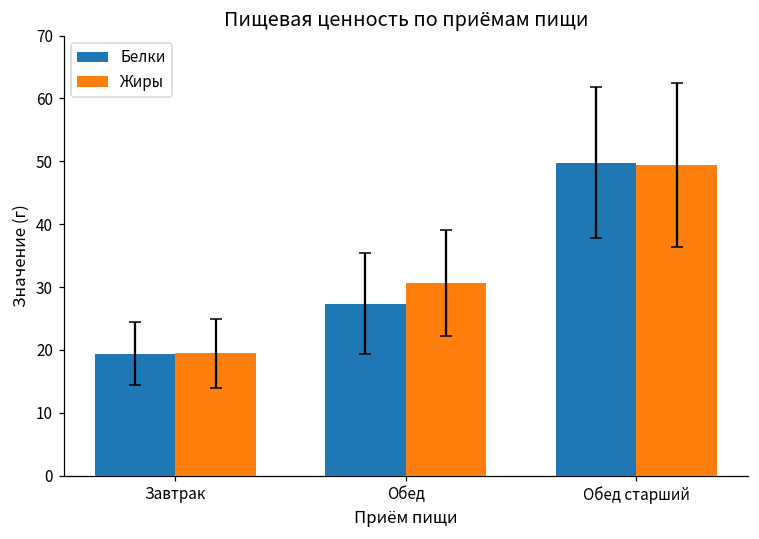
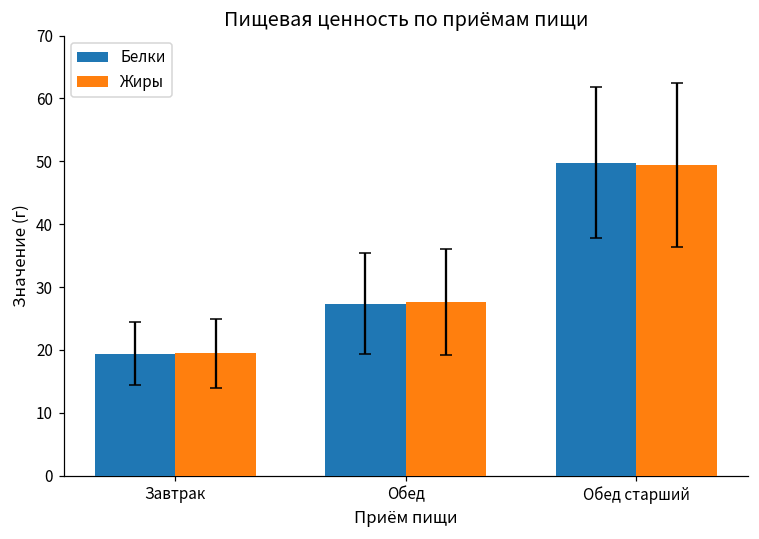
  {
    "Жиры": {
      "Завтрак": 19,
-     "Обед": 31,
+     "Обед": 28,
      "Обед старший": 49
    }
  }
